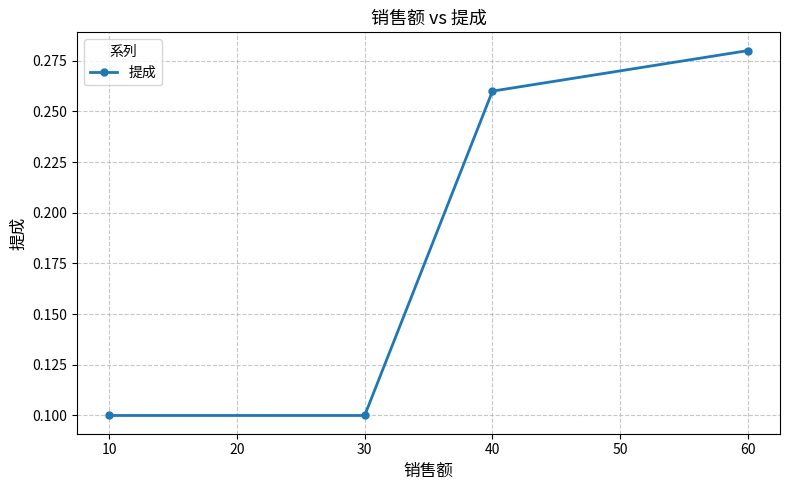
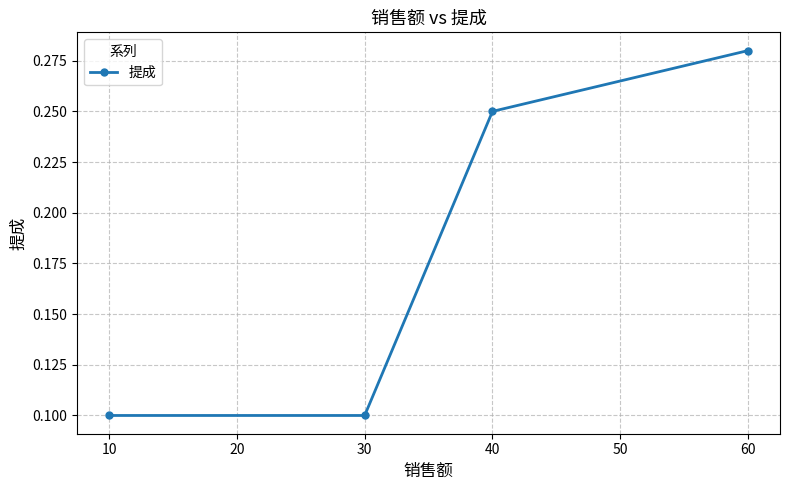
  {
    "10": 0.10,
    "30": 0.10,
-   "40": 0.26,
+   "40": 0.25,
    "60": 0.28
  }
